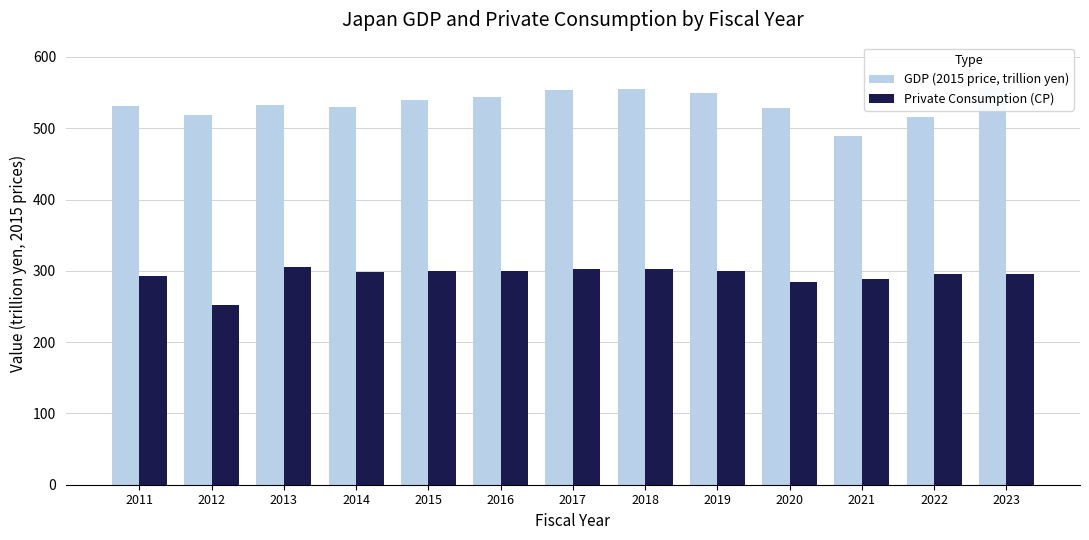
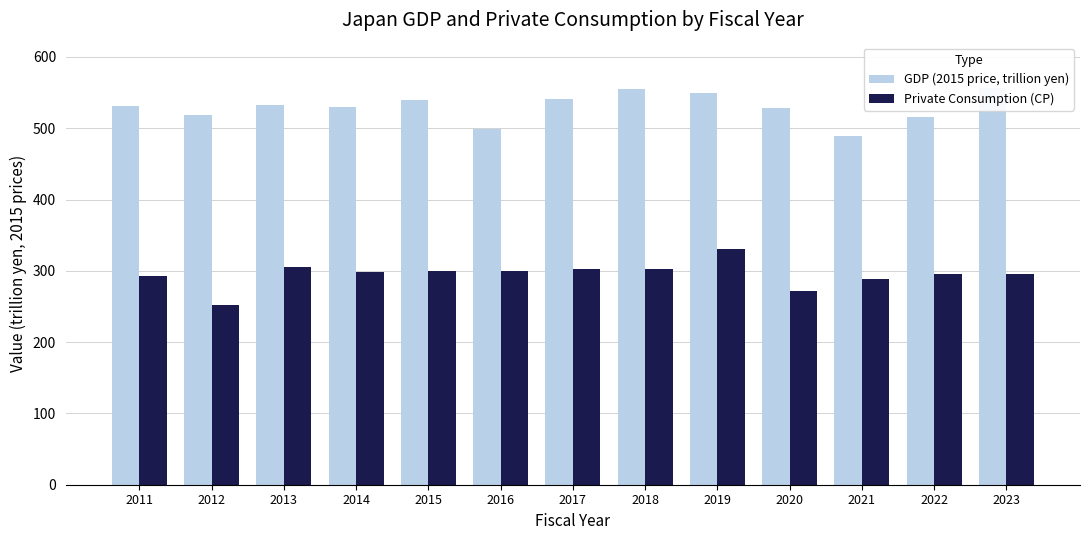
  {
    "GDP (2015 price, trillion yen)": {
      "2011": 530,
      "2012": 520,
      "2013": 530,
      "2014": 530,
      "2015": 540,
-     "2016": 540,
-     "2017": 550,
+     "2016": 500,
+     "2017": 540,
      "2018": 550,
      "2019": 550,
      "2020": 530,
      "2021": 490,
      "2022": 520
    },
    "Private Consumption (CP)": {
      "2011": 290,
      "2012": 250,
      "2013": 310,
      "2014": 300,
      "2015": 300,
      "2016": 300,
      "2017": 300,
      "2018": 300,
-     "2019": 300,
-     "2020": 280,
+     "2019": 330,
+     "2020": 270,
      "2021": 290,
      "2022": 300,
      "2023": 300
    }
  }
